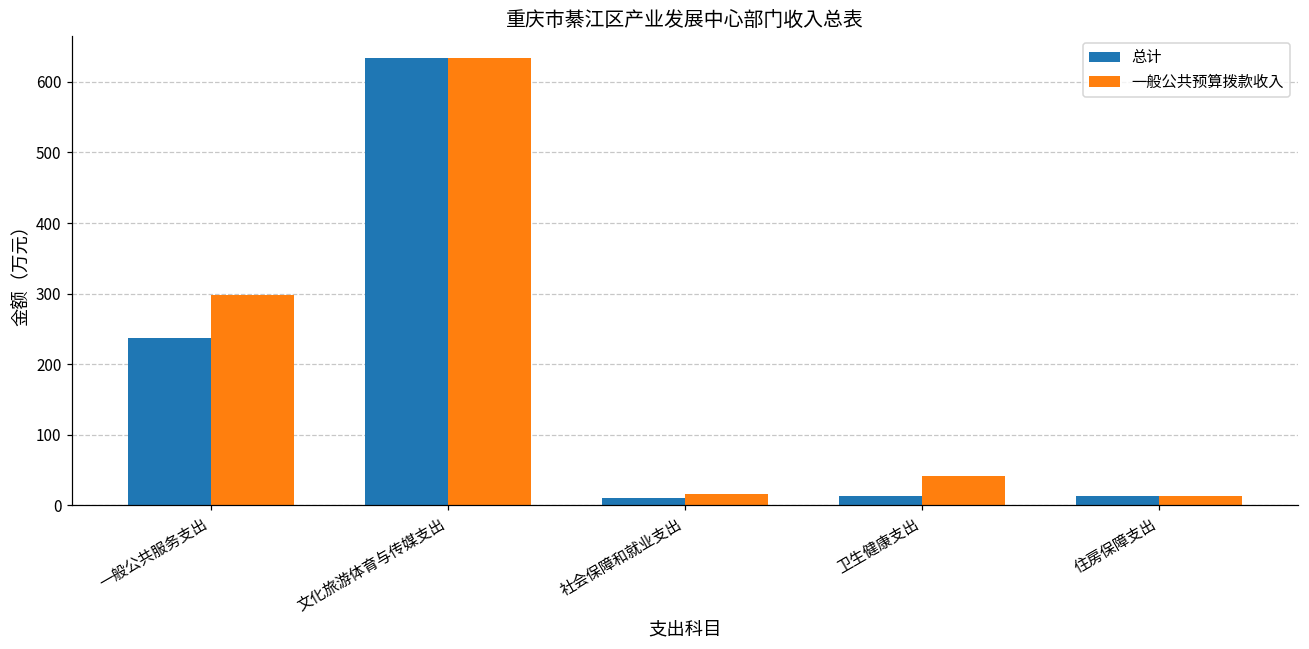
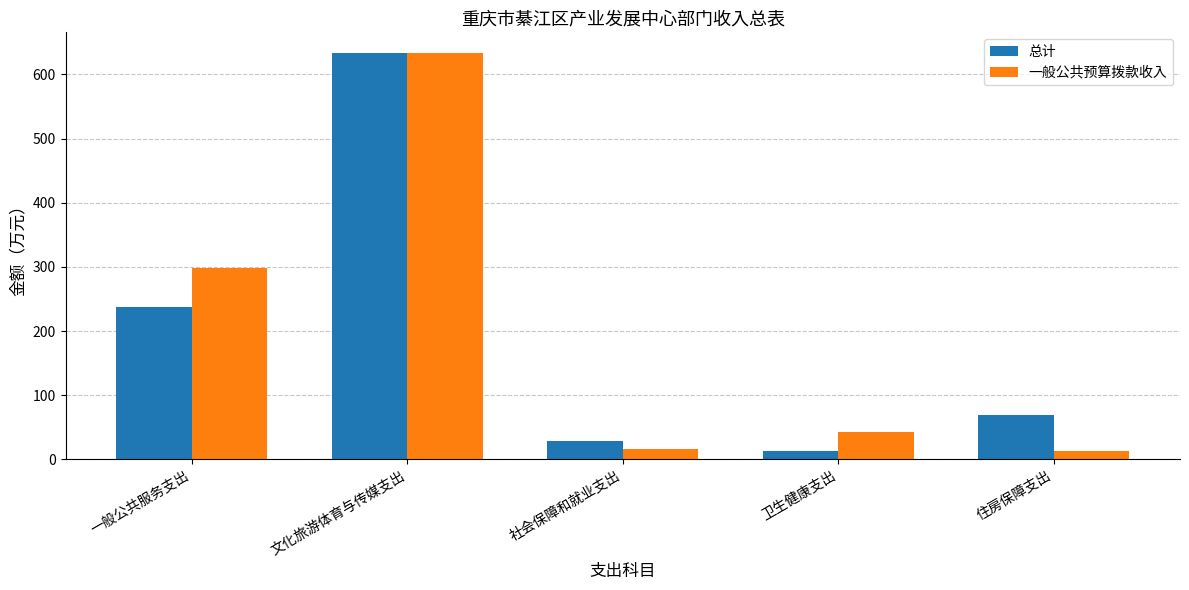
  {
    "总计": {
      "一般公共服务支出": 240,
      "文化旅游体育与传媒支出": 630,
-     "社会保障和就业支出": 10,
+     "社会保障和就业支出": 30,
      "卫生健康支出": 10,
-     "住房保障支出": 10
+     "住房保障支出": 70
    },
    "一般公共预算拨款收入": {
      "一般公共服务支出": 300,
      "文化旅游体育与传媒支出": 630,
      "社会保障和就业支出": 20,
      "卫生健康支出": 40,
      "住房保障支出": 10
    }
  }
